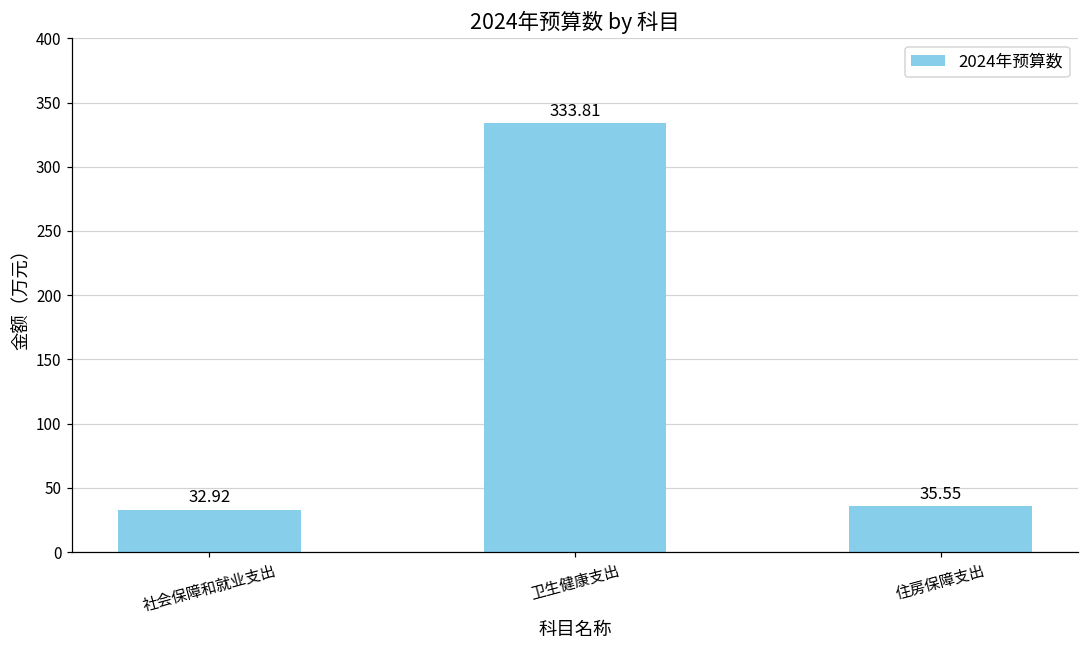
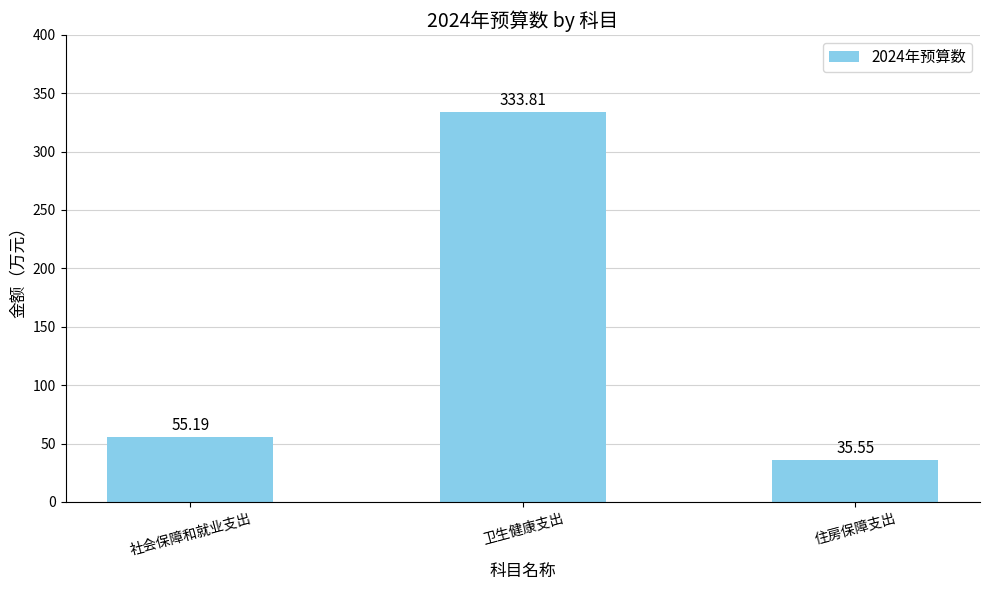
  {
-   "社会保障和就业支出": 32.92,
+   "社会保障和就业支出": 55.19,
    "卫生健康支出": 333.81,
    "住房保障支出": 35.55
  }
